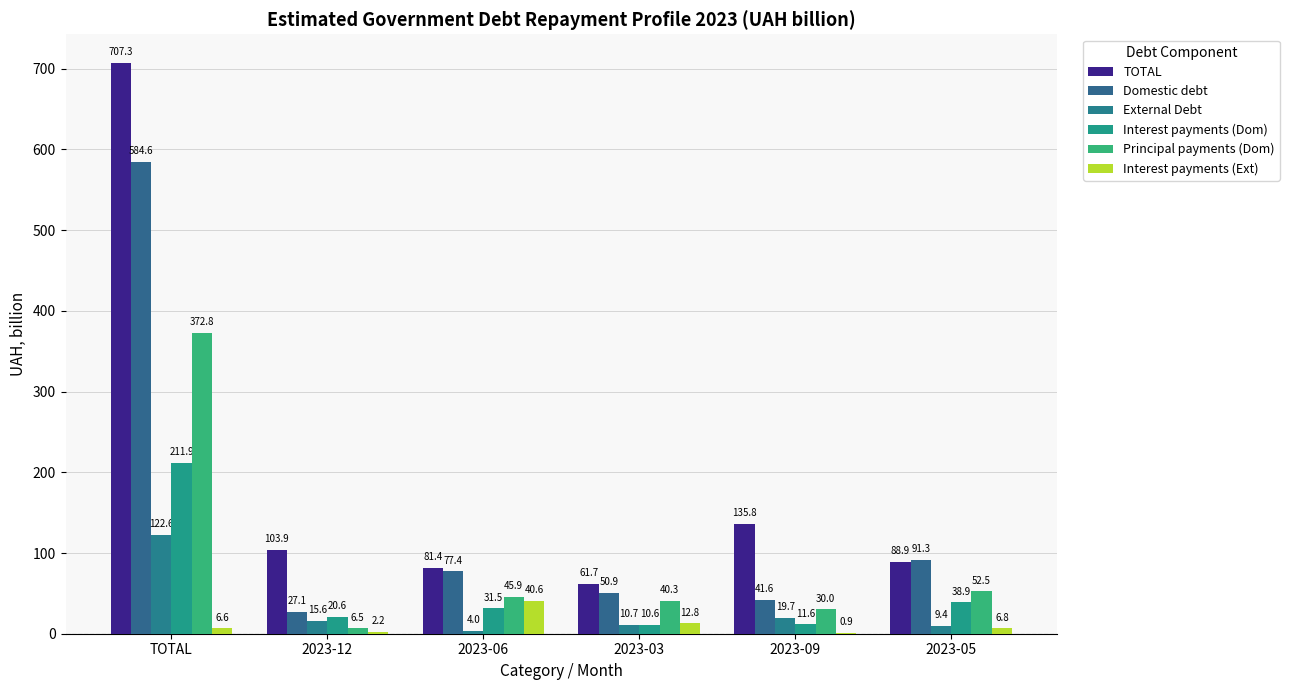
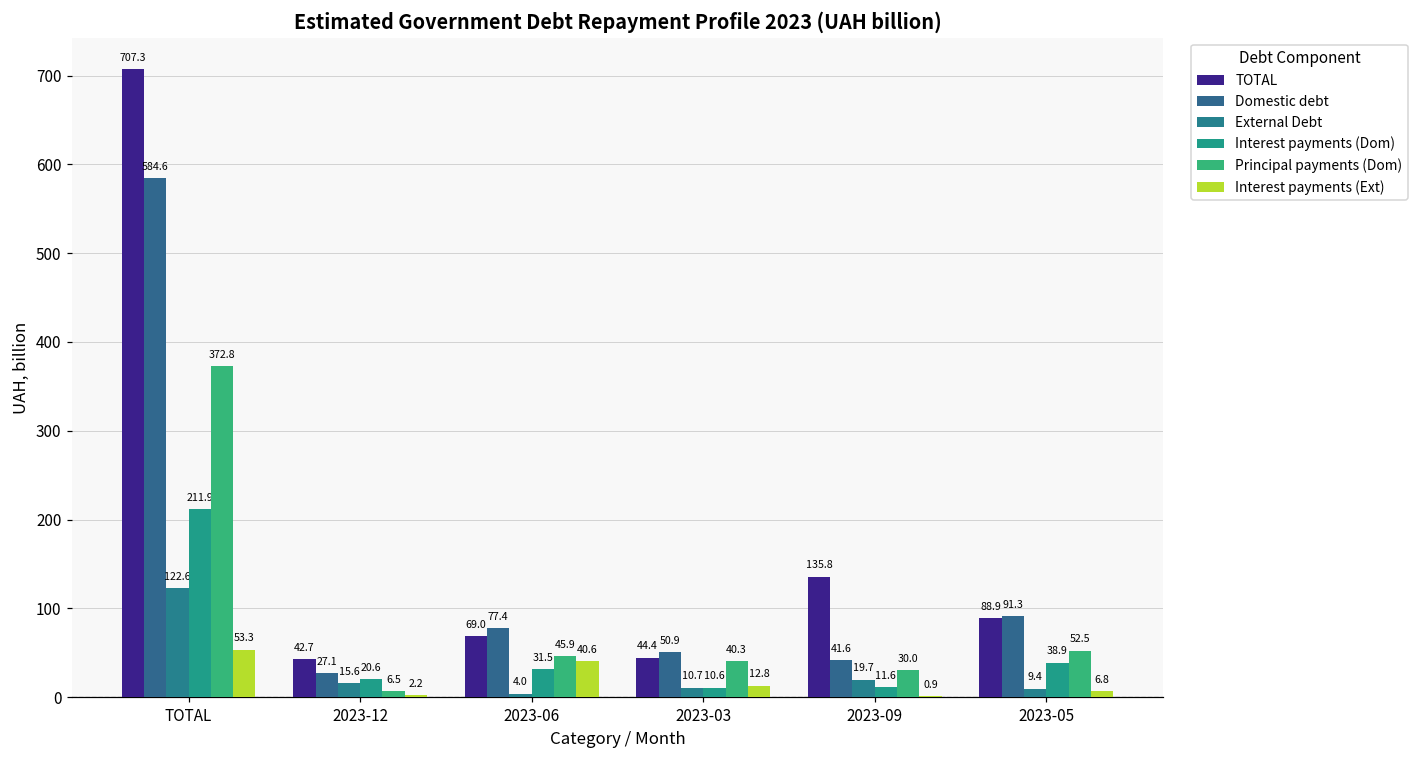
  {
    "TOTAL": {
      "TOTAL": 707.3,
-     "2023-12": 103.9,
-     "2023-06": 81.4,
-     "2023-03": 61.7,
+     "2023-12": 42.7,
+     "2023-06": 69.0,
+     "2023-03": 44.4,
      "2023-09": 135.8,
      "2023-05": 88.9
    },
    "Interest payments (Ext)": {
-     "TOTAL": 6.6,
+     "TOTAL": 53.3,
      "2023-12": 2.2,
      "2023-06": 40.6,
      "2023-03": 12.8,
      "2023-09": 0.9,
      "2023-05": 6.8
    }
  }
